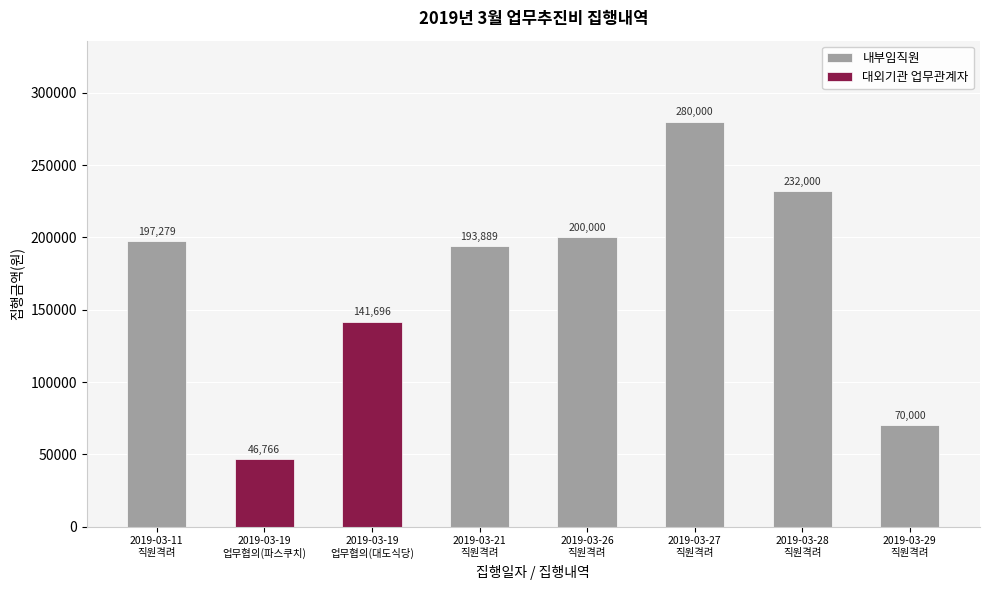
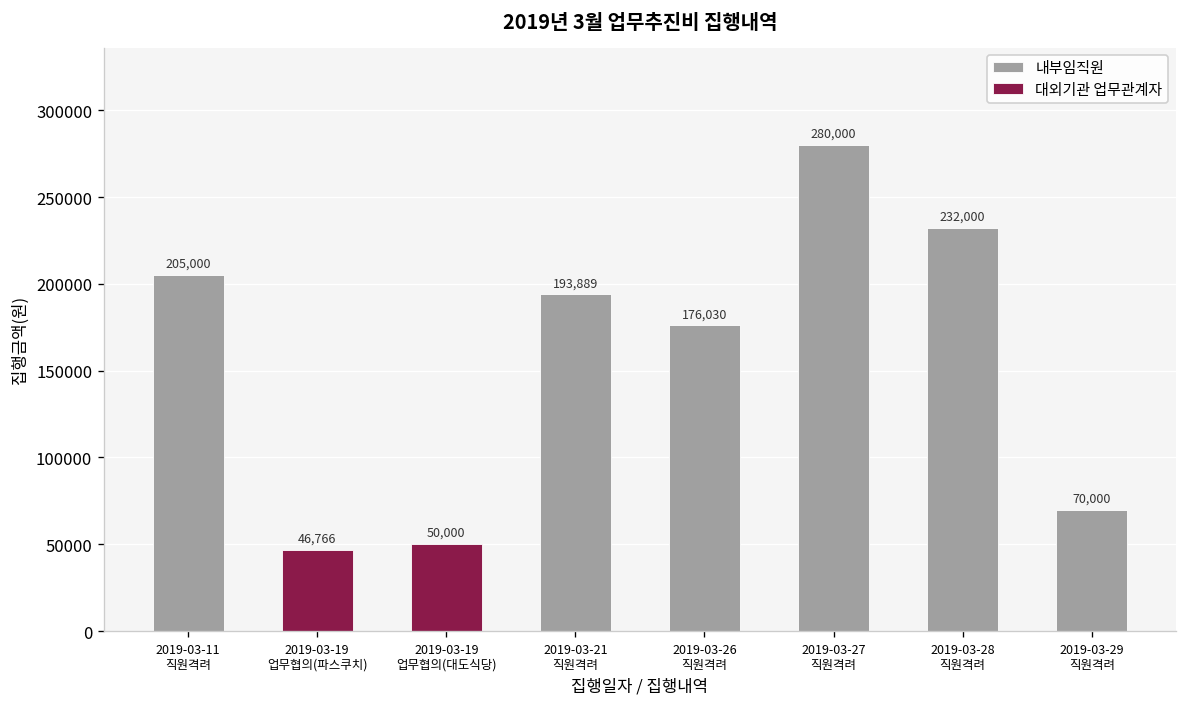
  {
    "내부임직원": {
-     "2019-03-11 직원격려": "197,279",
+     "2019-03-11 직원격려": "205,000",
      "2019-03-21 직원격려": "193,889",
-     "2019-03-26 직원격려": "200,000",
+     "2019-03-26 직원격려": "176,030",
      "2019-03-27 직원격려": "280,000",
      "2019-03-28 직원격려": "232,000",
      "2019-03-29 직원격려": "70,000"
    },
    "대외기관 업무관계자": {
      "2019-03-19 업무협의(파스쿠치)": "46,766",
-     "2019-03-19 업무협의(대도식당)": "141,696"
+     "2019-03-19 업무협의(대도식당)": "50,000"
    }
  }
